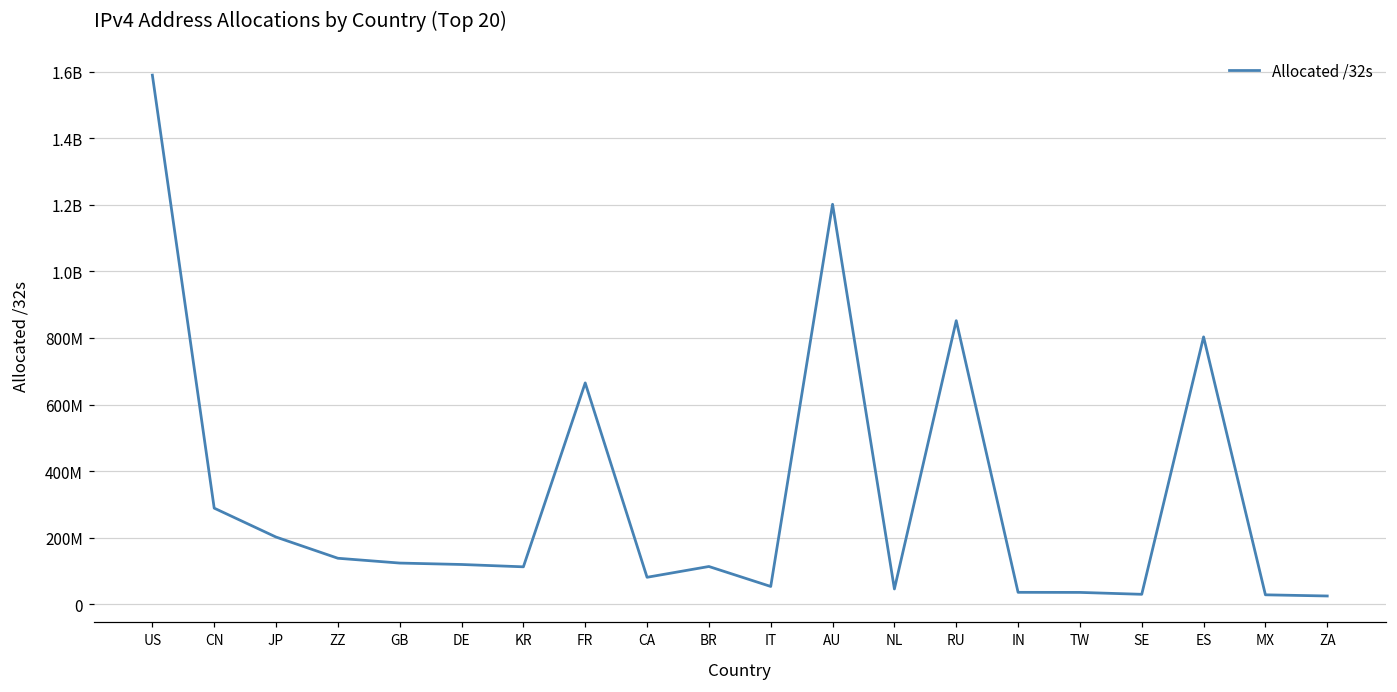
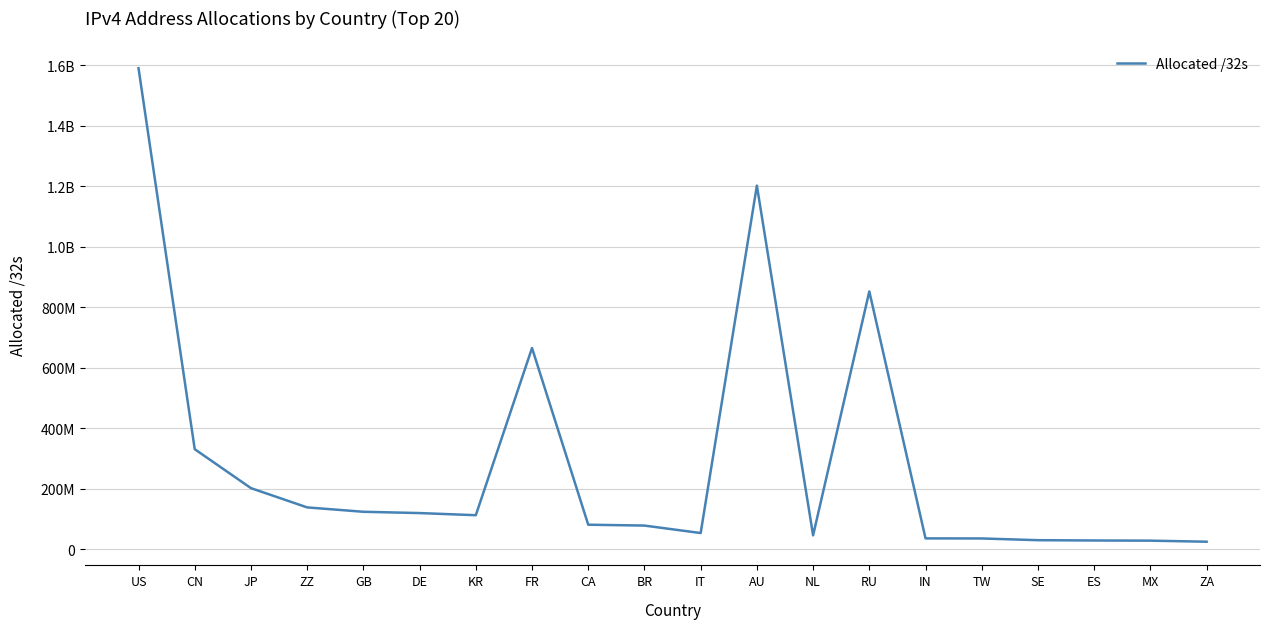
  {
    "US": 1590000000,
-   "CN": 290000000,
+   "CN": 330000000,
    "JP": 200000000,
    "ZZ": 140000000,
    "GB": 120000000,
    "DE": 120000000,
    "KR": 110000000,
    "FR": 660000000,
    "CA": 80000000,
-   "BR": 110000000,
+   "BR": 80000000,
    "IT": 50000000,
    "AU": 1200000000,
    "NL": 50000000,
    "RU": 850000000,
    "IN": 40000000,
    "TW": 40000000,
    "SE": 30000000,
-   "ES": 800000000,
+   "ES": 30000000,
    "MX": 30000000,
    "ZA": 20000000
  }
